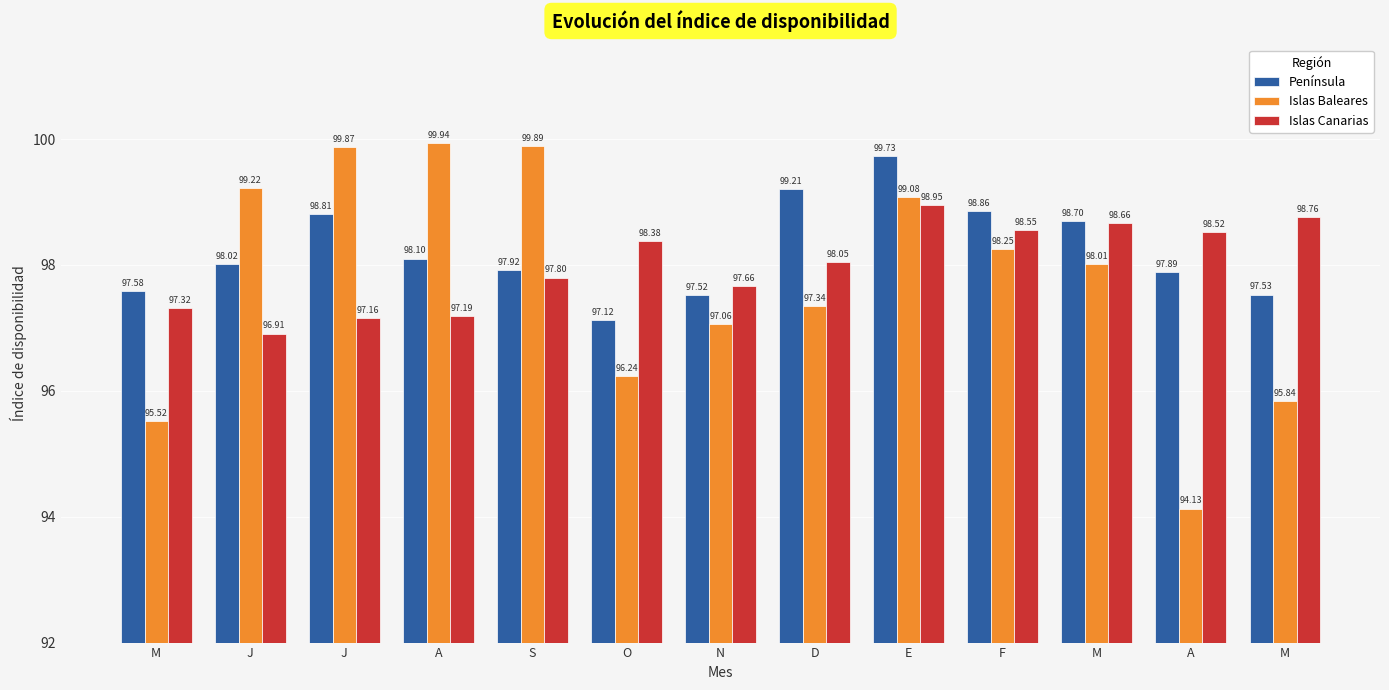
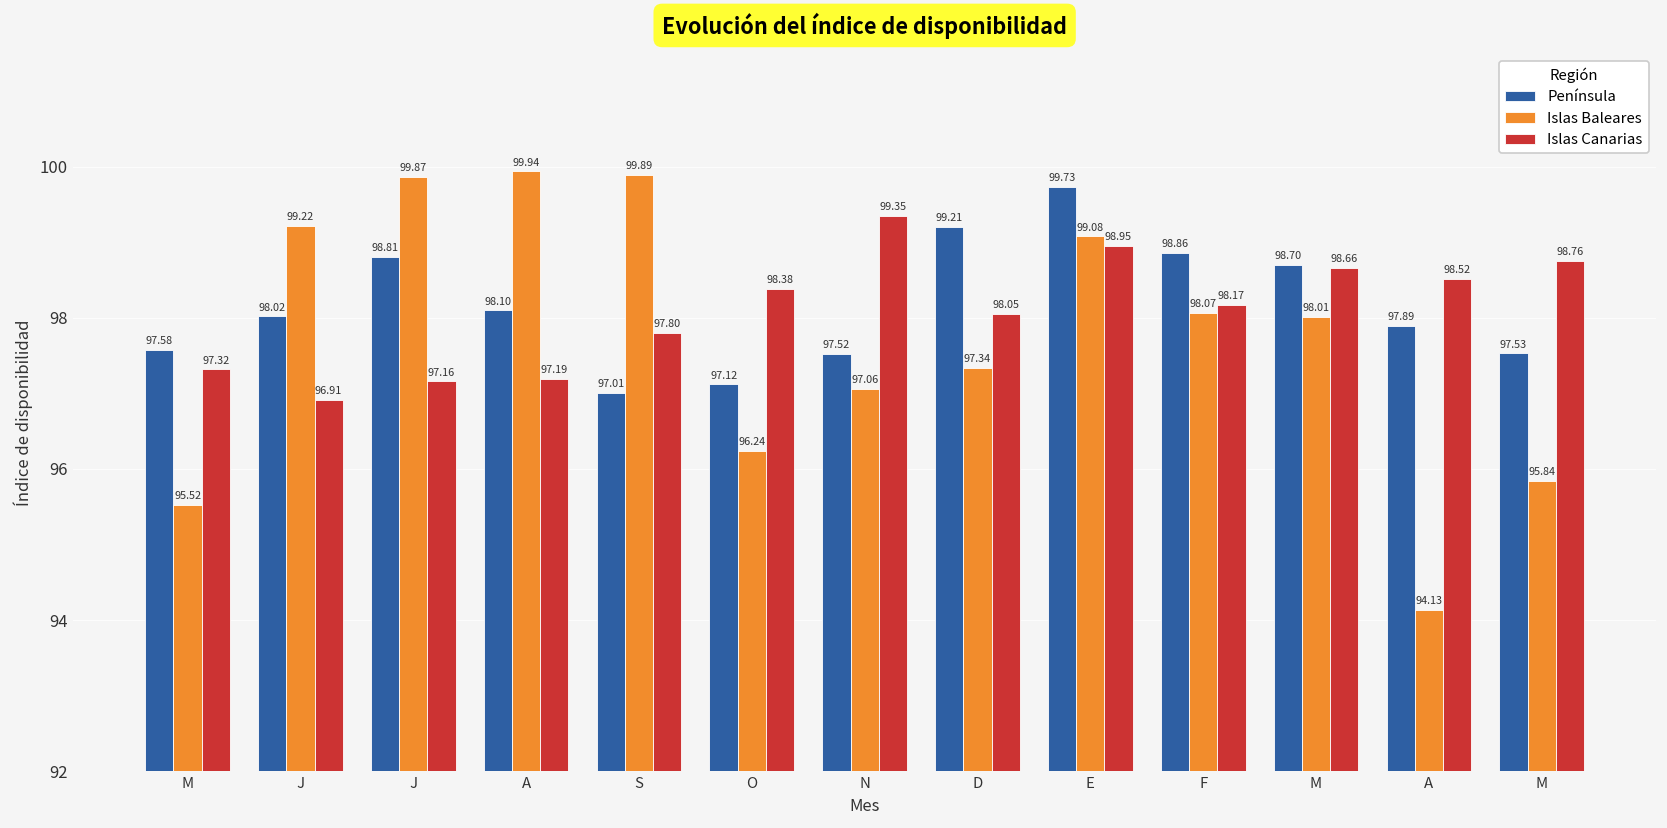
  {
    "Península": {
-     "S": 97.92,
+     "S": 97.01,
      "O": 97.12,
      "N": 97.52,
      "D": 99.21,
      "E": 99.73,
      "F": 98.86
    },
    "Islas Baleares": {
      "S": 99.89,
      "O": 96.24,
      "N": 97.06,
      "D": 97.34,
      "E": 99.08,
-     "F": 98.25
+     "F": 98.07
    },
    "Islas Canarias": {
      "S": 97.80,
      "O": 98.38,
-     "N": 97.66,
+     "N": 99.35,
      "D": 98.05,
      "E": 98.95,
-     "F": 98.55
+     "F": 98.17
    }
  }
